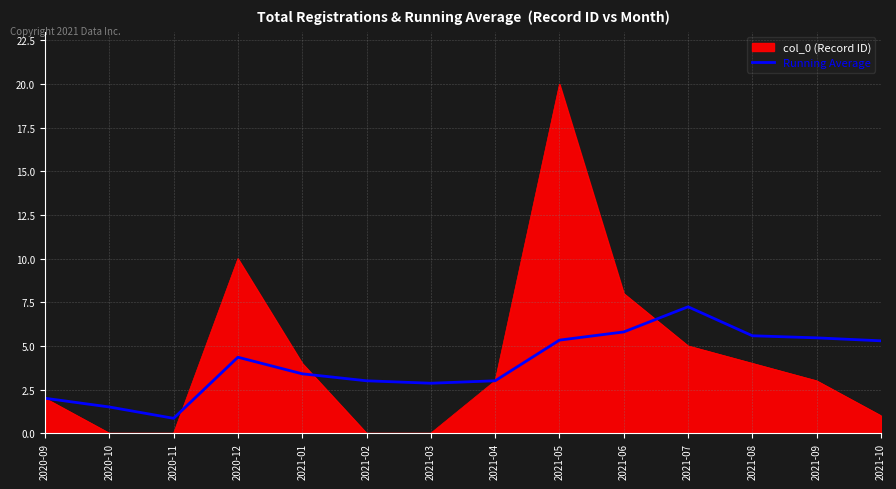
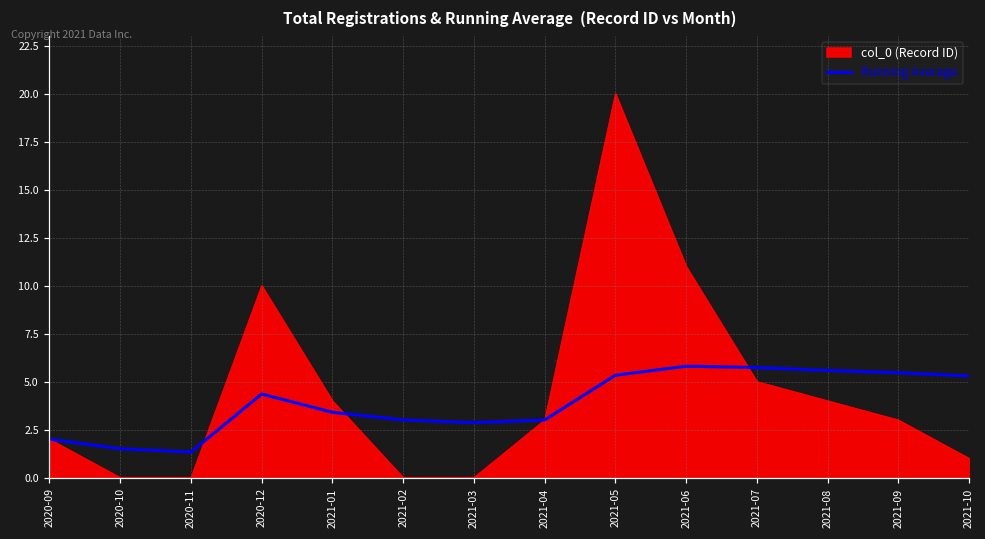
  {
    "col_0 (Record ID)": {
      "2020-10": 0,
      "2020-11": 0,
      "2020-12": 10,
      "2021-01": 4,
      "2021-02": 0,
      "2021-03": 0,
      "2021-05": 20,
-     "2021-06": 8,
+     "2021-06": 11,
      "2021-07": 5,
      "2021-08": 4,
      "2021-09": 3,
      "2021-10": 1
    },
    "Running Average": {
      "2020-10": 1.5,
-     "2020-11": 0.9,
+     "2020-11": 1.3,
      "2020-12": 4.4,
      "2021-01": 3.4,
      "2021-02": 3.0,
      "2021-03": 2.9,
      "2021-05": 5.3,
      "2021-06": 5.8,
-     "2021-07": 7.2,
+     "2021-07": 5.7,
      "2021-08": 5.6,
      "2021-09": 5.5,
      "2021-10": 5.3
    }
  }
